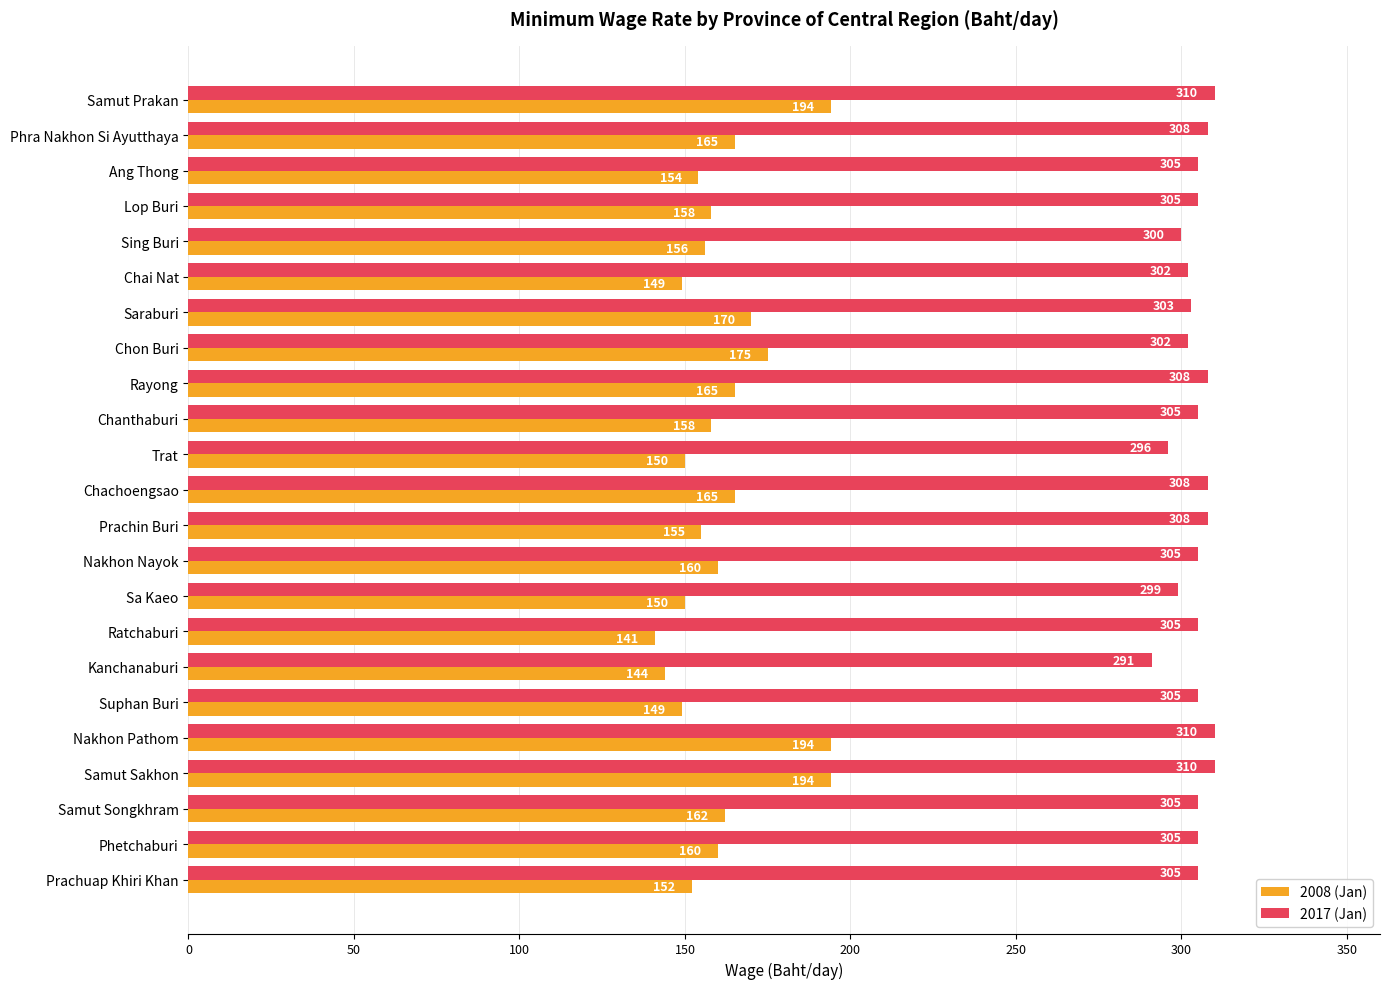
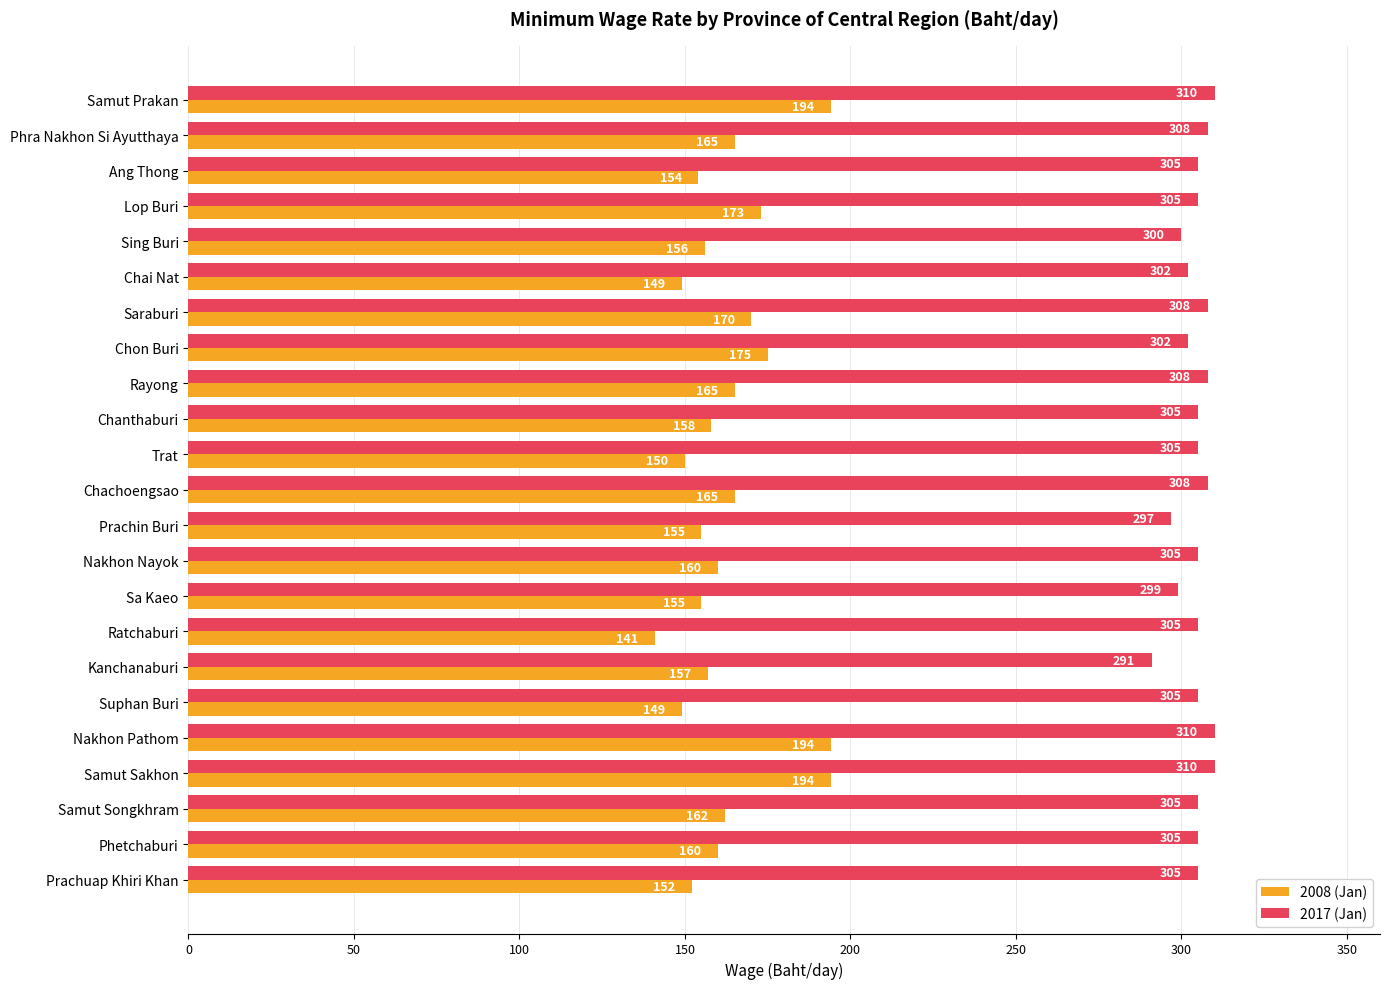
  {
    "2008 (Jan)": {
      "Samut Prakan": 194,
      "Phra Nakhon Si Ayutthaya": 165,
      "Ang Thong": 154,
-     "Lop Buri": 158,
+     "Lop Buri": 173,
      "Sing Buri": 156,
      "Chai Nat": 149,
      "Saraburi": 170,
      "Chon Buri": 175,
      "Rayong": 165,
      "Chanthaburi": 158,
      "Trat": 150,
      "Chachoengsao": 165,
      "Prachin Buri": 155,
      "Nakhon Nayok": 160,
-     "Sa Kaeo": 150,
+     "Sa Kaeo": 155,
      "Ratchaburi": 141,
-     "Kanchanaburi": 144,
+     "Kanchanaburi": 157,
      "Suphan Buri": 149,
      "Nakhon Pathom": 194,
      "Samut Sakhon": 194,
      "Samut Songkhram": 162,
      "Phetchaburi": 160,
      "Prachuap Khiri Khan": 152
    },
    "2017 (Jan)": {
      "Samut Prakan": 310,
      "Phra Nakhon Si Ayutthaya": 308,
      "Ang Thong": 305,
      "Lop Buri": 305,
      "Sing Buri": 300,
      "Chai Nat": 302,
-     "Saraburi": 303,
+     "Saraburi": 308,
      "Chon Buri": 302,
      "Rayong": 308,
      "Chanthaburi": 305,
-     "Trat": 296,
+     "Trat": 305,
      "Chachoengsao": 308,
-     "Prachin Buri": 308,
+     "Prachin Buri": 297,
      "Nakhon Nayok": 305,
      "Sa Kaeo": 299,
      "Ratchaburi": 305,
      "Kanchanaburi": 291,
      "Suphan Buri": 305,
      "Nakhon Pathom": 310,
      "Samut Sakhon": 310,
      "Samut Songkhram": 305,
      "Phetchaburi": 305,
      "Prachuap Khiri Khan": 305
    }
  }
